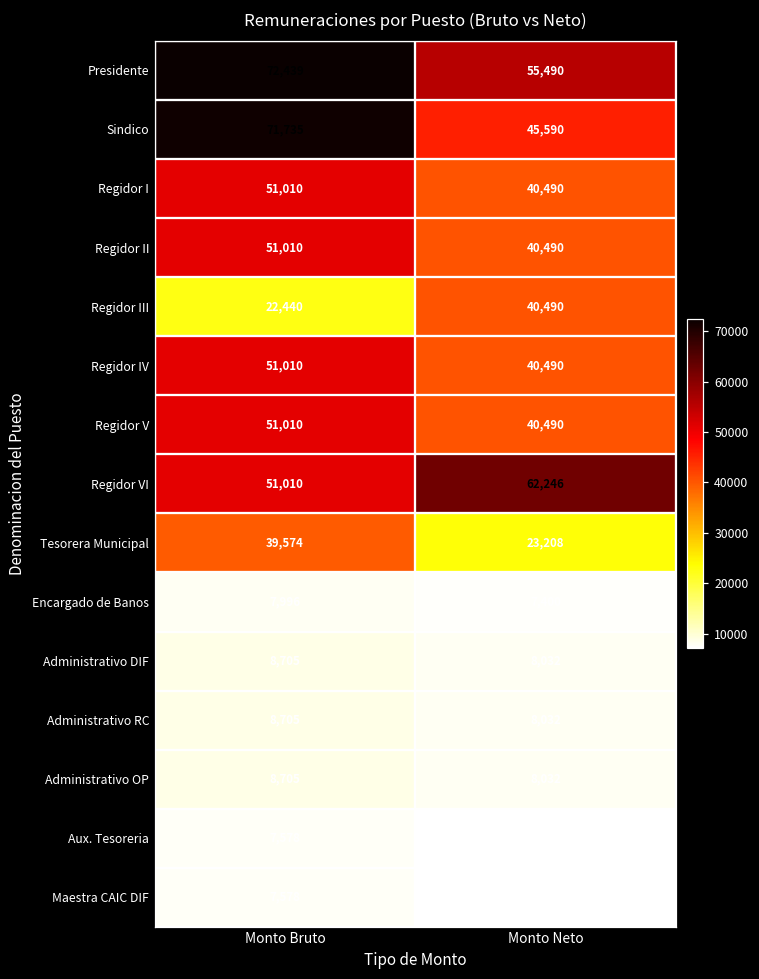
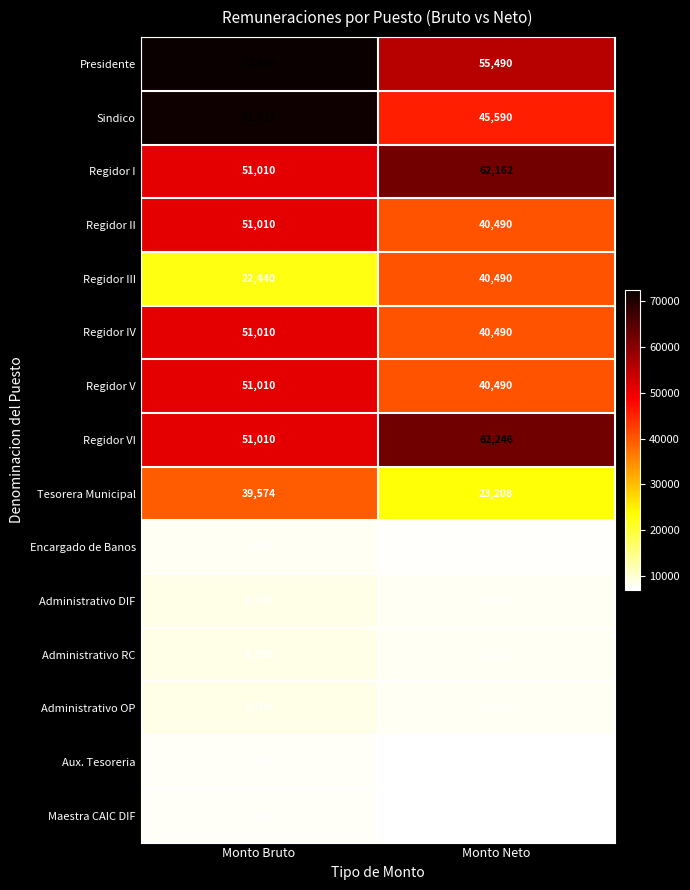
  {
    "Presidente": {
      "Monto Neto": "55,490"
    },
    "Sindico": {
      "Monto Neto": "45,590"
    },
    "Regidor I": {
      "Monto Bruto": "51,010",
-     "Monto Neto": "40,490"
+     "Monto Neto": "62,162"
    },
    "Regidor II": {
      "Monto Bruto": "51,010",
      "Monto Neto": "40,490"
    },
    "Regidor III": {
      "Monto Bruto": "22,440",
      "Monto Neto": "40,490"
    },
    "Regidor IV": {
      "Monto Bruto": "51,010",
      "Monto Neto": "40,490"
    },
    "Regidor V": {
      "Monto Bruto": "51,010",
      "Monto Neto": "40,490"
    },
    "Regidor VI": {
      "Monto Bruto": "51,010",
      "Monto Neto": "62,246"
    },
    "Tesorera Municipal": {
      "Monto Bruto": "39,574",
      "Monto Neto": "23,208"
    }
  }
